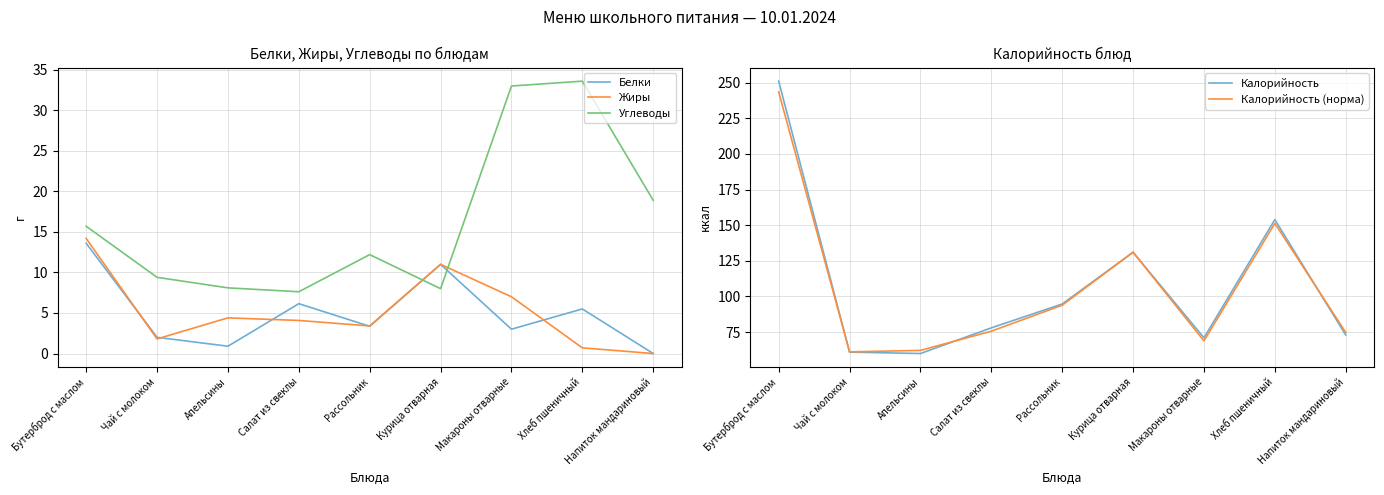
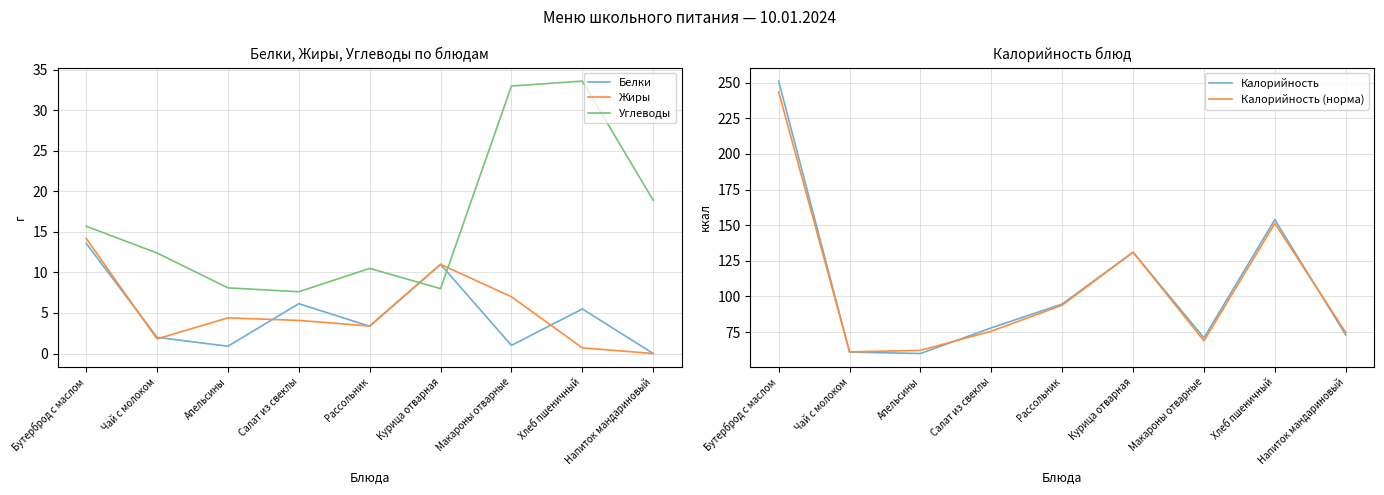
  {
    "Белки, Жиры, Углеводы по блюдам": {
      "Белки": {
        "Бутерброд с маслом": 14,
        "Апельсины": 1,
        "Салат из свеклы": 6,
-       "Макароны отварные": 3,
+       "Макароны отварные": 1,
        "Хлеб пшеничный": 6
      },
      "Жиры": {
        "Бутерброд с маслом": 14,
        "Апельсины": 4,
        "Салат из свеклы": 4,
        "Макароны отварные": 7,
        "Хлеб пшеничный": 1
      },
      "Углеводы": {
        "Бутерброд с маслом": 16,
-       "Чай с молоком": 9,
+       "Чай с молоком": 12,
        "Апельсины": 8,
        "Салат из свеклы": 8,
-       "Рассольник": 12,
+       "Рассольник": 11,
        "Курица отварная": 8,
        "Макароны отварные": 33,
        "Хлеб пшеничный": 34,
        "Напиток мандариновый": 19
      }
    },
    "Калорийность блюд": {
      "Калорийность": {
        "Бутерброд с маслом": 251,
        "Апельсины": 60,
        "Салат из свеклы": 78,
        "Макароны отварные": 71,
        "Хлеб пшеничный": 154,
        "Напиток мандариновый": 73
      },
      "Калорийность (норма)": {
        "Бутерброд с маслом": 243,
        "Апельсины": 62,
        "Салат из свеклы": 76,
        "Макароны отварные": 69,
        "Хлеб пшеничный": 151,
        "Напиток мандариновый": 75
      }
    }
  }
